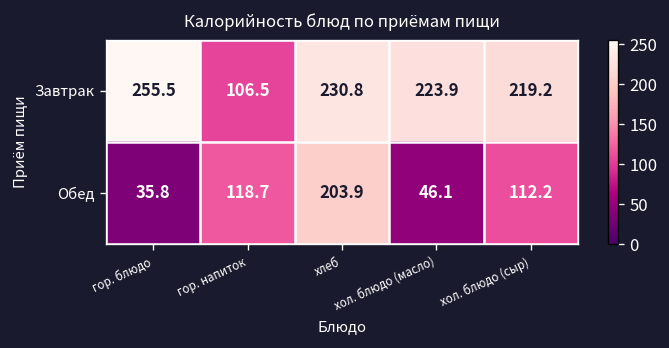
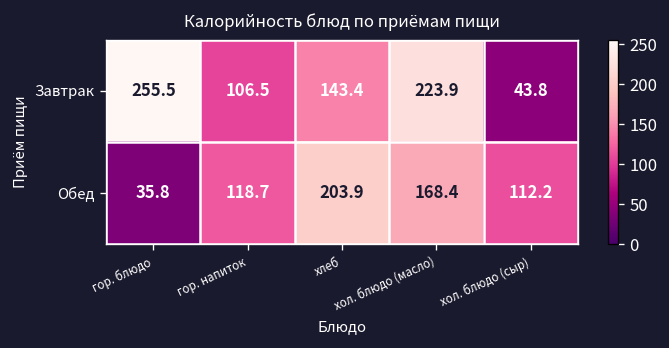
  {
    "Завтрак": {
      "гор. блюдо": 255.5,
      "гор. напиток": 106.5,
-     "хлеб": 230.8,
+     "хлеб": 143.4,
      "хол. блюдо (масло)": 223.9,
-     "хол. блюдо (сыр)": 219.2
+     "хол. блюдо (сыр)": 43.8
    },
    "Обед": {
      "гор. блюдо": 35.8,
      "гор. напиток": 118.7,
      "хлеб": 203.9,
-     "хол. блюдо (масло)": 46.1,
+     "хол. блюдо (масло)": 168.4,
      "хол. блюдо (сыр)": 112.2
    }
  }
